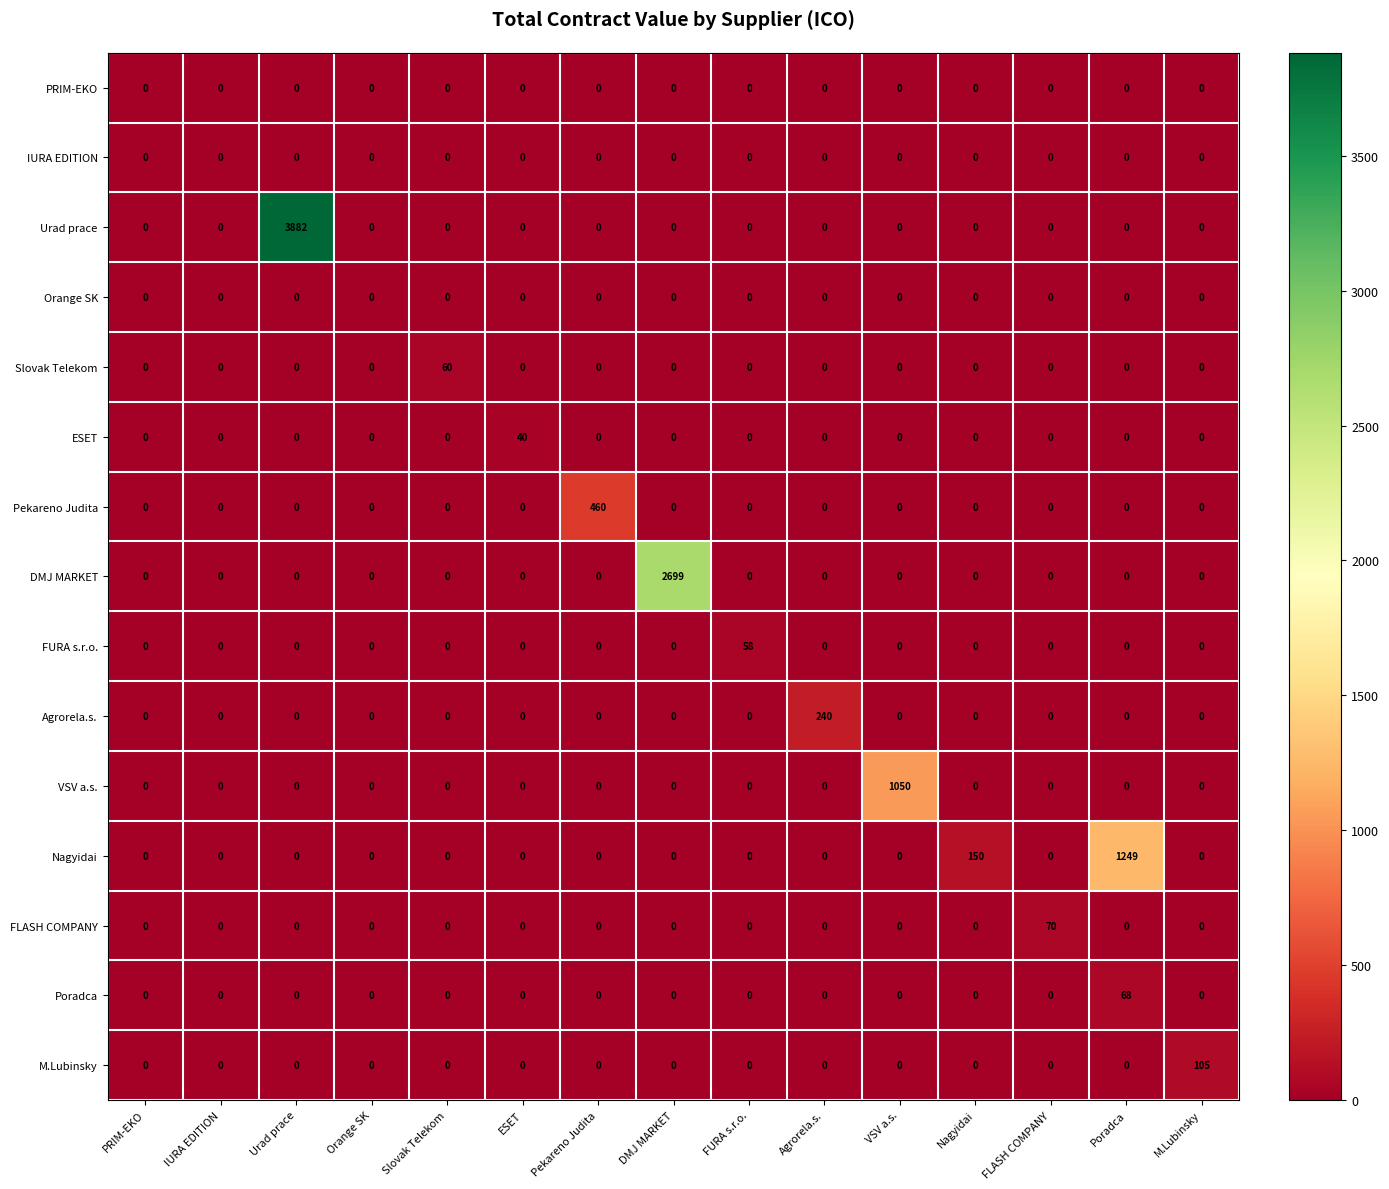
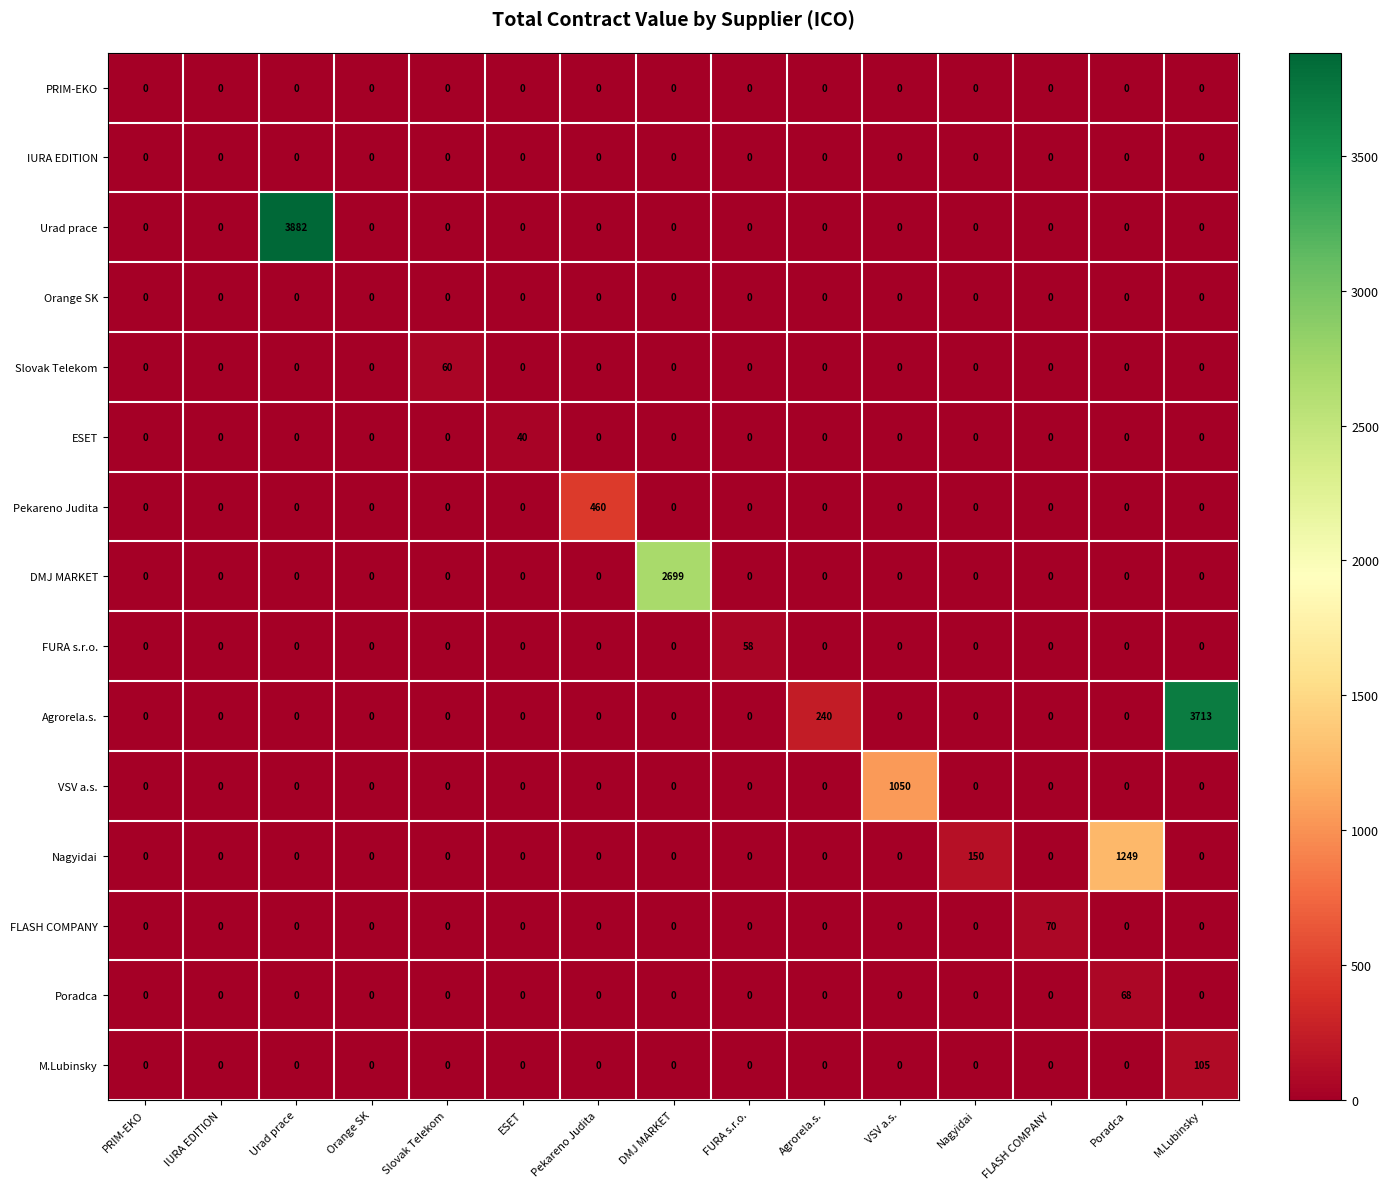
  {
    "Agrorela.s.": {
      "PRIM-EKO": 0,
      "IURA EDITION": 0,
      "Urad prace": 0,
      "Orange SK": 0,
      "Slovak Telekom": 0,
      "ESET": 0,
      "Pekareno Judita": 0,
      "DMJ MARKET": 0,
      "FURA s.r.o.": 0,
      "Agrorela.s.": 240,
      "VSV a.s.": 0,
      "Nagyidai": 0,
      "FLASH COMPANY": 0,
      "Poradca": 0,
-     "M.Lubinsky": 0
+     "M.Lubinsky": 3713
    }
  }
